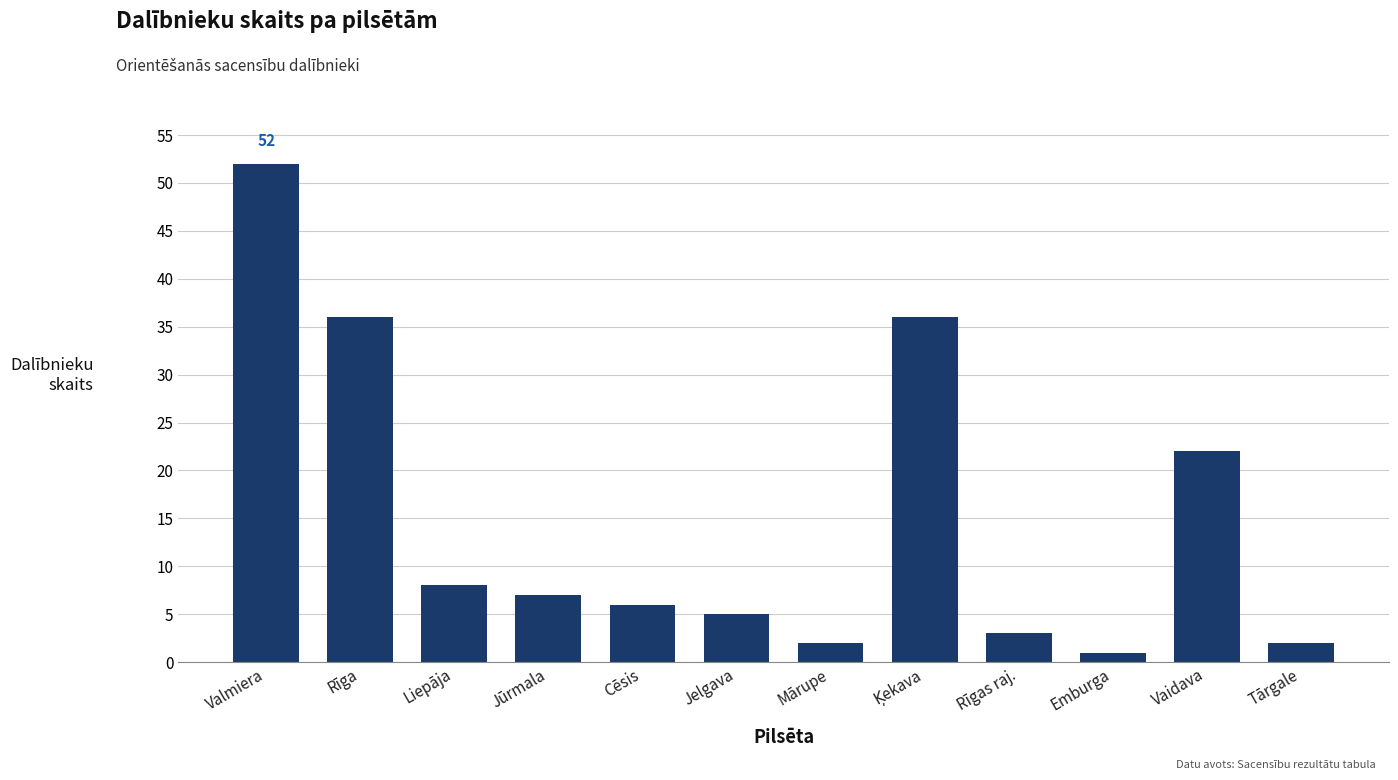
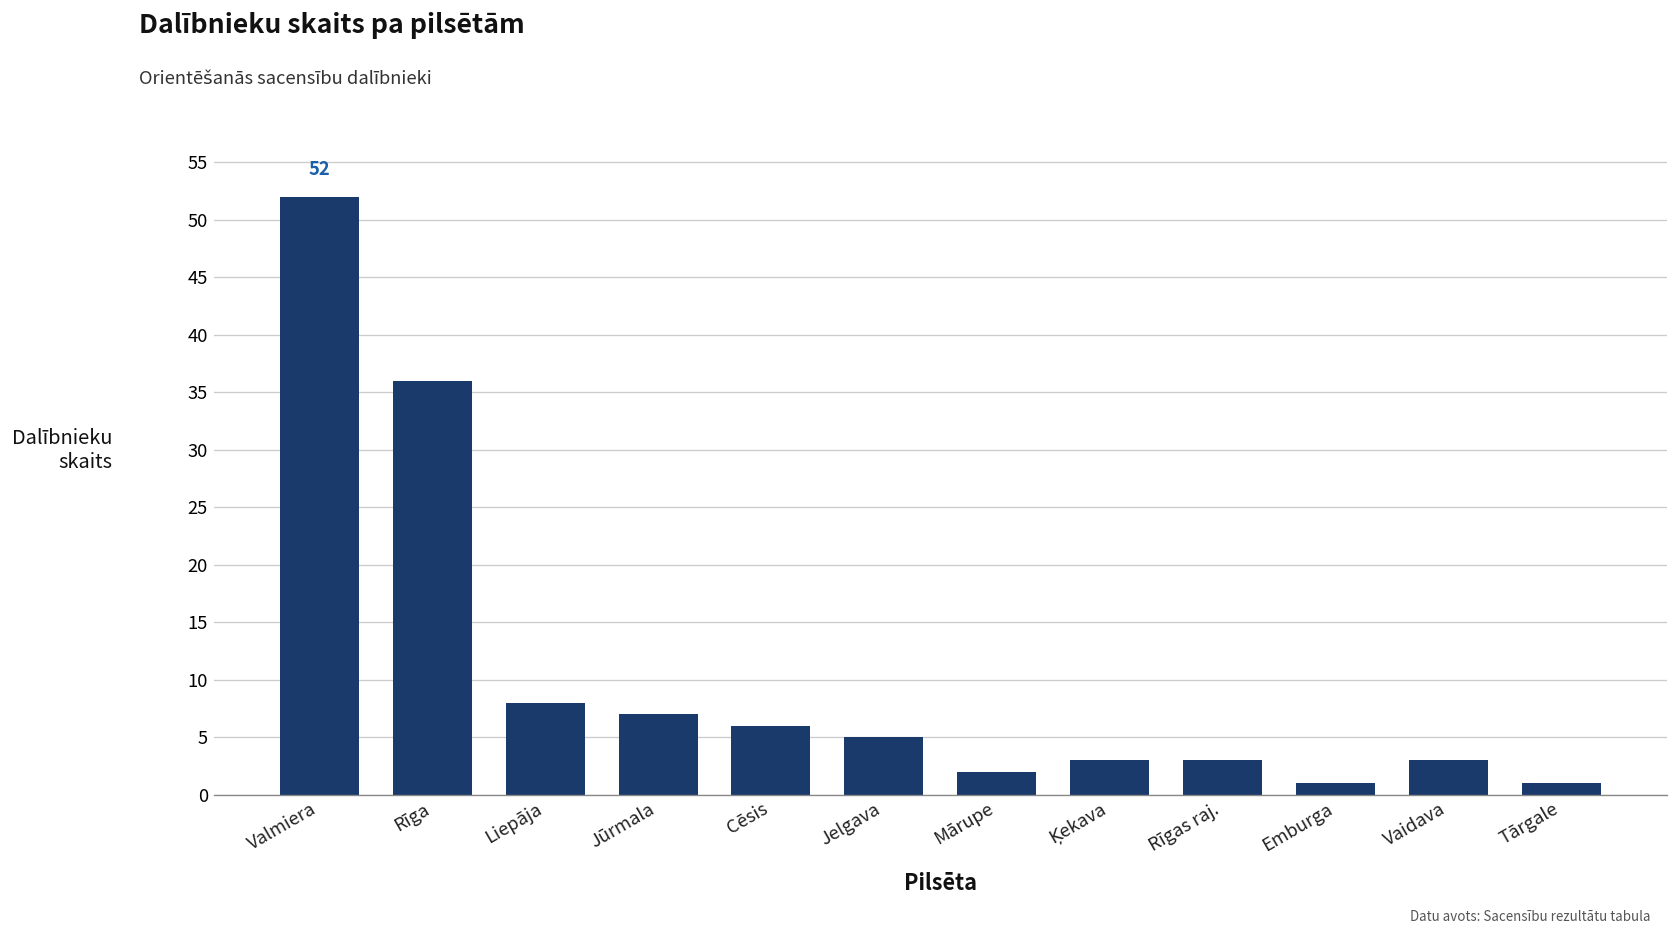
  {
    "Rīga": 36,
    "Liepāja": 8,
    "Jūrmala": 7,
    "Cēsis": 6,
    "Jelgava": 5,
    "Mārupe": 2,
-   "Ķekava": 36,
+   "Ķekava": 3,
    "Rīgas raj.": 3,
    "Emburga": 1,
-   "Vaidava": 22,
-   "Tārgale": 2
+   "Vaidava": 3,
+   "Tārgale": 1
  }
